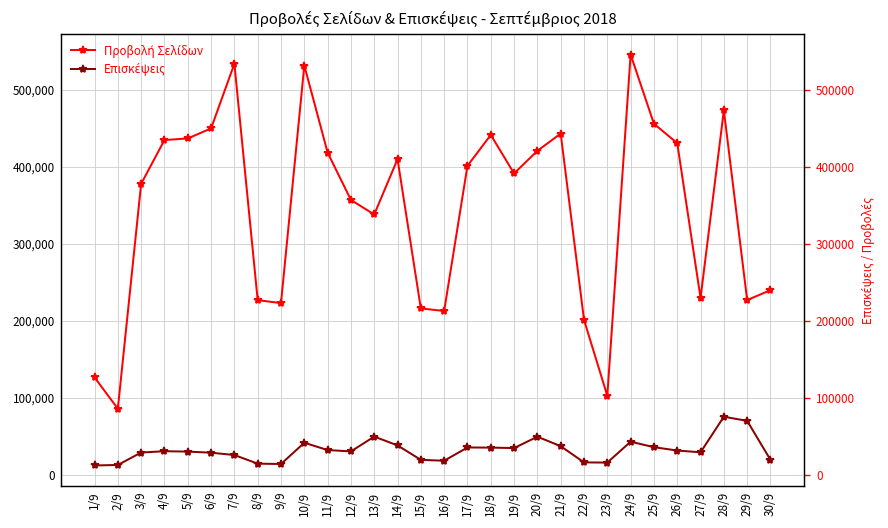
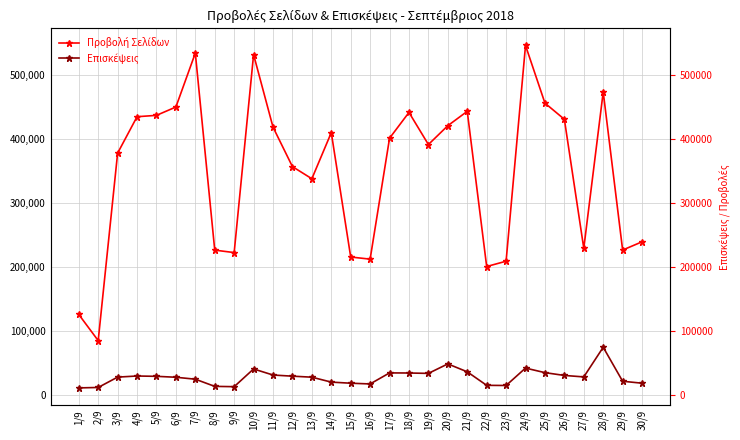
  {
    "Προβολή Σελίδων": {
      "1/9": "130,000",
      "2/9": "90,000",
      "3/9": "380,000",
      "4/9": "430,000",
      "5/9": "440,000",
      "6/9": "450,000",
      "7/9": "530,000",
      "8/9": "230,000",
      "9/9": "220,000",
      "10/9": "530,000",
      "11/9": "420,000",
      "12/9": "360,000",
      "13/9": "340,000",
      "14/9": "410,000",
      "15/9": "220,000",
      "16/9": "210,000",
      "17/9": "400,000",
      "18/9": "440,000",
      "19/9": "390,000",
      "20/9": "420,000",
      "21/9": "440,000",
      "22/9": "200,000",
-     "23/9": "100,000",
+     "23/9": "210,000",
      "24/9": "550,000",
      "25/9": "460,000",
      "26/9": "430,000",
      "27/9": "230,000",
      "28/9": "470,000",
      "29/9": "230,000",
      "30/9": "240,000"
    },
    "Επισκέψεις": {
      "1/9": "10,000",
      "2/9": "10,000",
      "3/9": "30,000",
      "4/9": "30,000",
      "5/9": "30,000",
      "6/9": "30,000",
      "7/9": "30,000",
      "8/9": "10,000",
      "9/9": "10,000",
      "10/9": "40,000",
      "11/9": "30,000",
      "12/9": "30,000",
-     "13/9": "50,000",
-     "14/9": "40,000",
+     "13/9": "30,000",
+     "14/9": "20,000",
      "15/9": "20,000",
      "16/9": "20,000",
      "17/9": "40,000",
      "18/9": "30,000",
      "19/9": "30,000",
      "20/9": "50,000",
      "21/9": "40,000",
      "22/9": "20,000",
      "23/9": "20,000",
      "24/9": "40,000",
      "25/9": "40,000",
      "26/9": "30,000",
      "27/9": "30,000",
      "28/9": "80,000",
-     "29/9": "70,000",
+     "29/9": "20,000",
      "30/9": "20,000"
    }
  }
